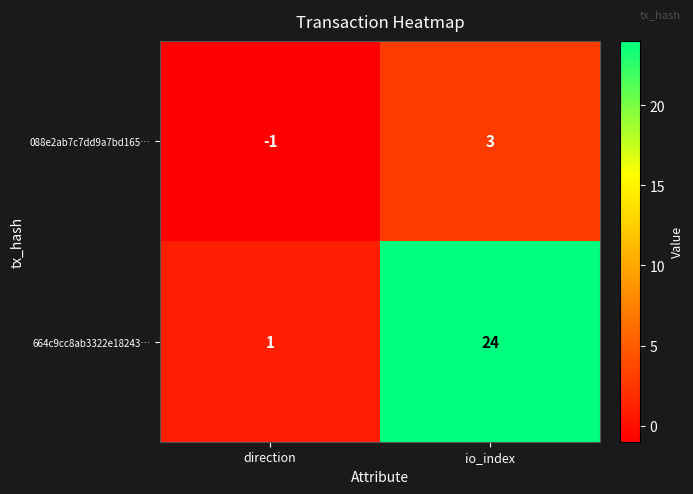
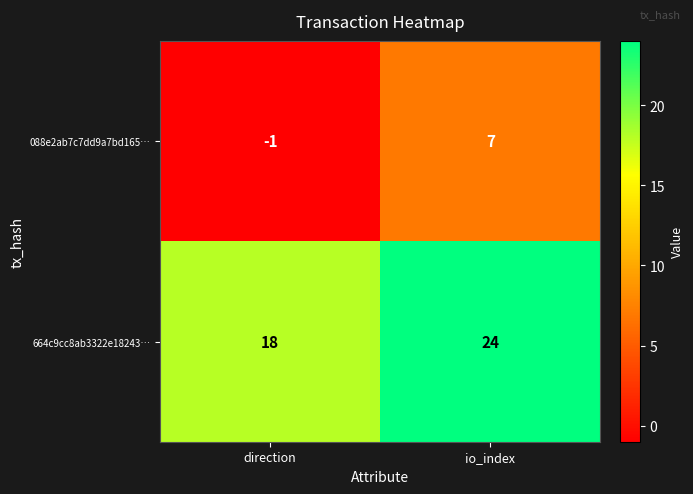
  {
    "088e2ab7c7dd9a7bd165…": {
      "direction": -1,
-     "io_index": 3
+     "io_index": 7
    },
    "664c9cc8ab3322e18243…": {
-     "direction": 1,
+     "direction": 18,
      "io_index": 24
    }
  }
